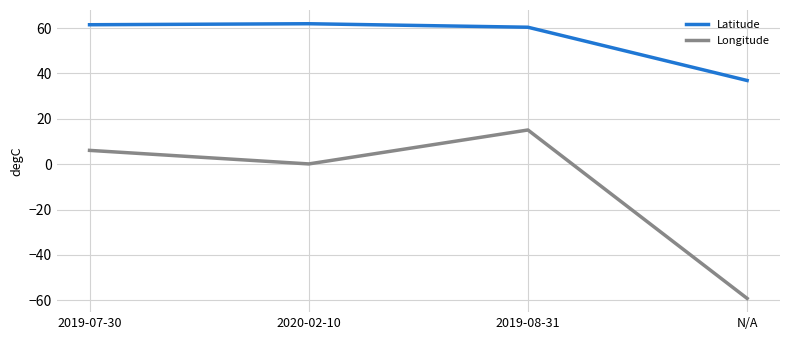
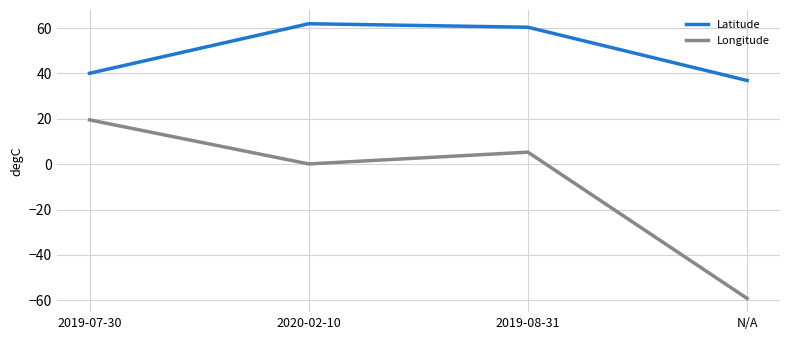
  {
    "Latitude": {
-     "2019-07-30": 61,
+     "2019-07-30": 40,
      "2020-02-10": 62,
      "2019-08-31": 60,
      "N/A": 37
    },
    "Longitude": {
-     "2019-07-30": 6,
+     "2019-07-30": 20,
      "2020-02-10": 0,
-     "2019-08-31": 15,
+     "2019-08-31": 5,
      "N/A": -59
    }
  }
